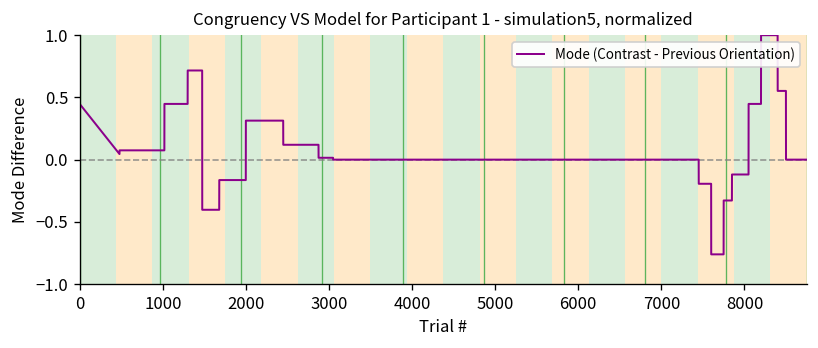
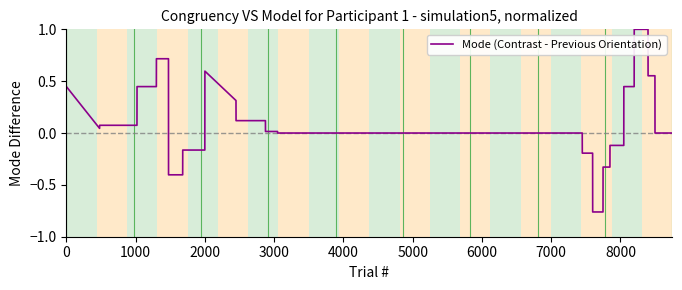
  {
    "0": 0.45,
-   "2000": 0.31,
+   "2000": 0.60,
    "7000": 0.00
  }
